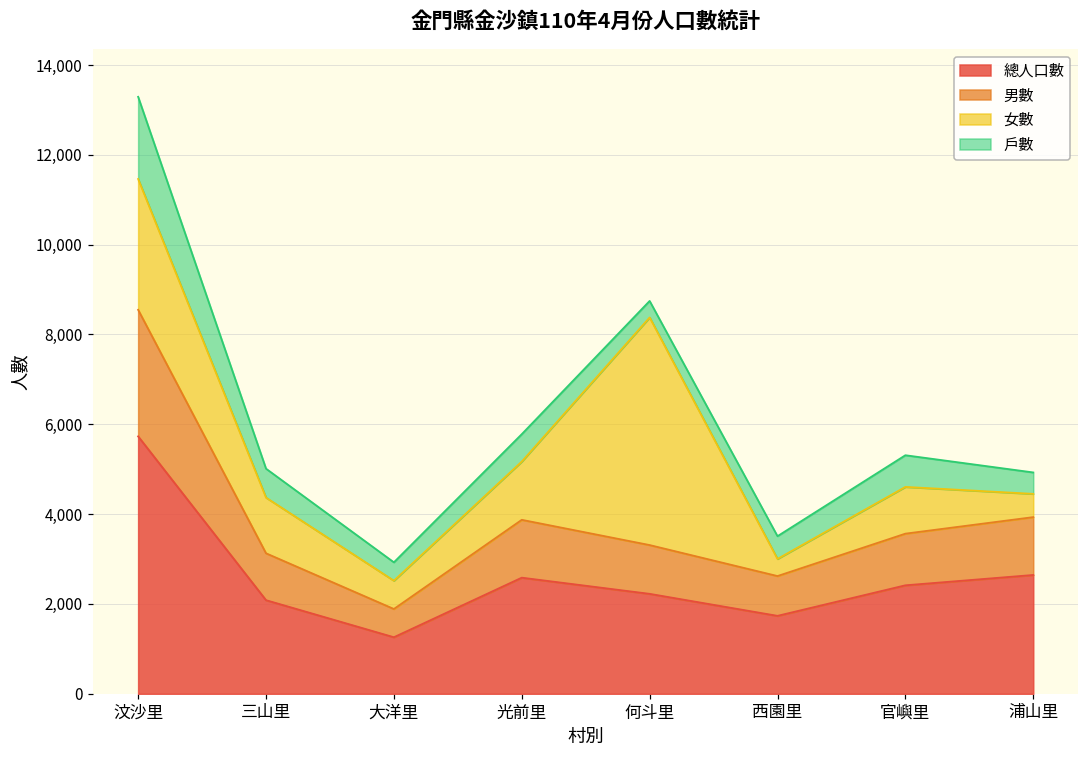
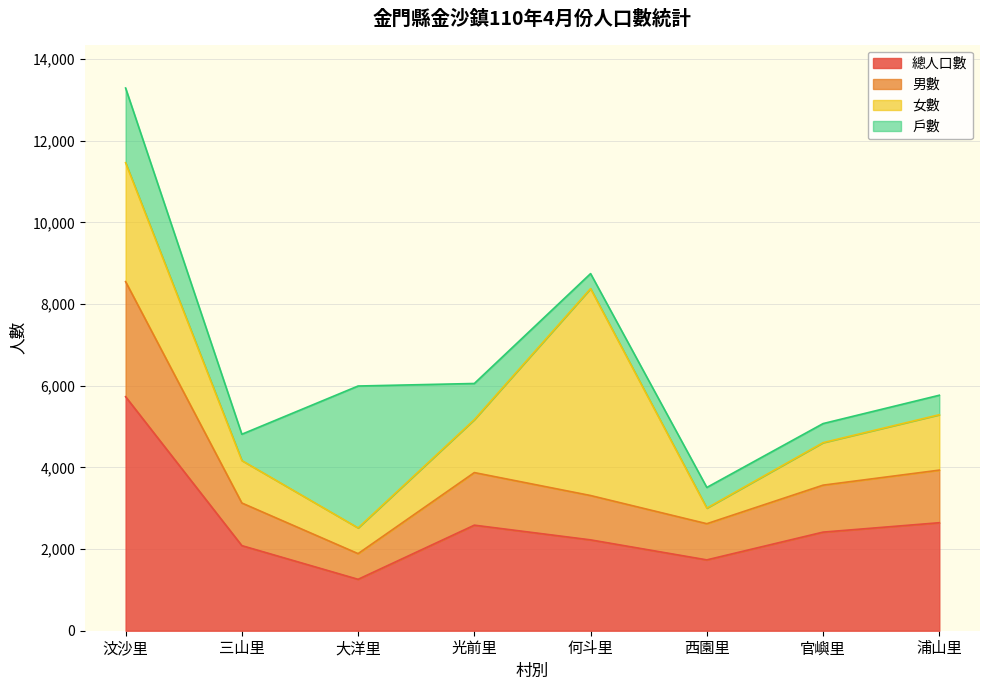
  {
    "女數": {
      "汶沙里": "2,900",
-     "三山里": "1,200",
+     "三山里": "1,000",
      "大洋里": "600",
      "光前里": "1,300",
      "何斗里": "5,100",
      "西園里": "400",
      "官嶼里": "1,000",
-     "浦山里": "500"
+     "浦山里": "1,400"
    },
    "戶數": {
      "汶沙里": "1,800",
      "三山里": "600",
-     "大洋里": "400",
-     "光前里": "600",
+     "大洋里": "3,500",
+     "光前里": "900",
      "何斗里": "400",
      "西園里": "500",
-     "官嶼里": "700",
+     "官嶼里": "500",
      "浦山里": "500"
    }
  }
